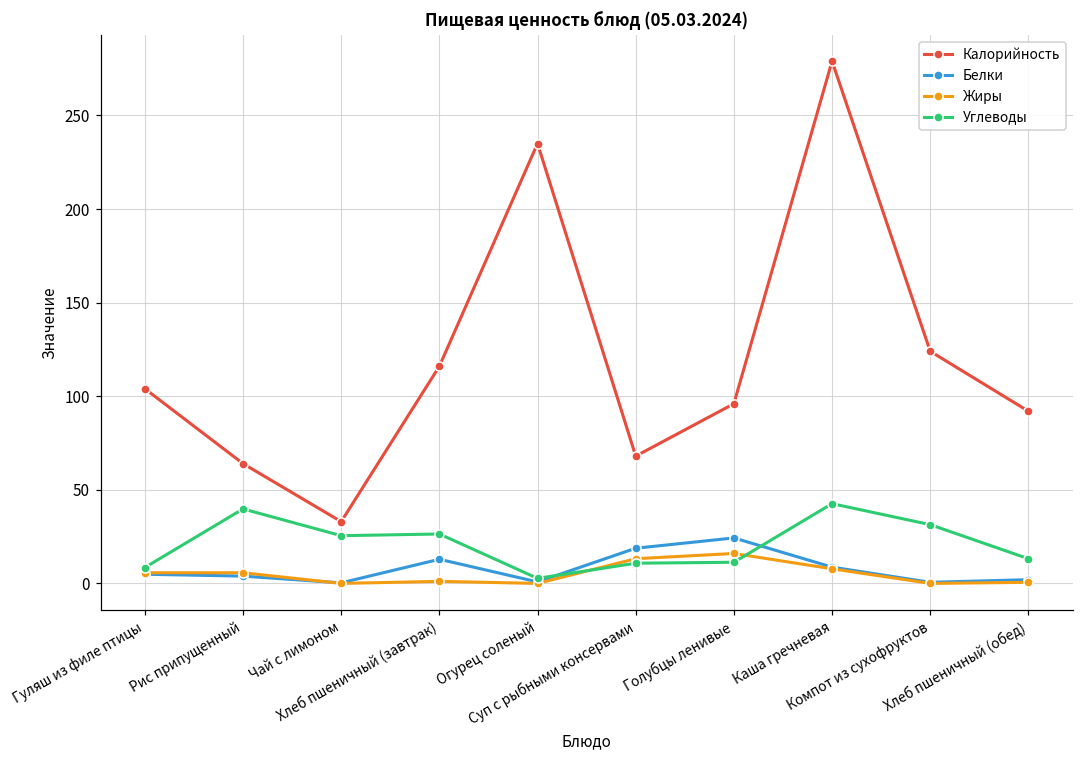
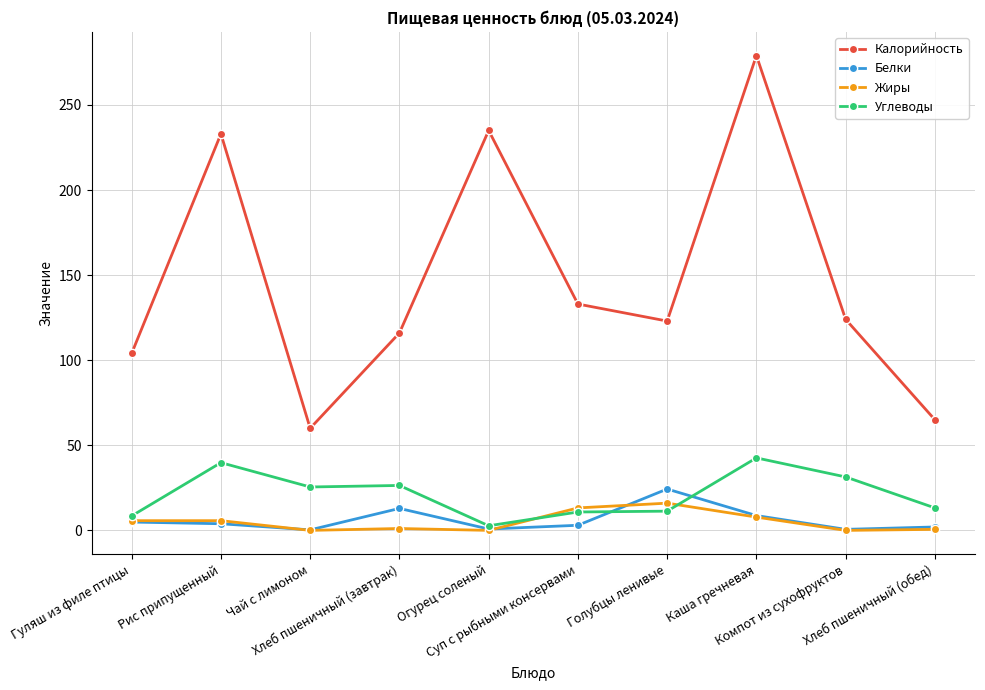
  {
    "Калорийность": {
      "Гуляш из филе птицы": 104,
-     "Рис припущенный": 64,
-     "Чай с лимоном": 33,
+     "Рис припущенный": 233,
+     "Чай с лимоном": 60,
      "Хлеб пшеничный (завтрак)": 116,
      "Огурец соленый": 235,
-     "Суп с рыбными консервами": 68,
-     "Голубцы ленивые": 96,
+     "Суп с рыбными консервами": 133,
+     "Голубцы ленивые": 123,
      "Каша гречневая": 279,
      "Компот из сухофруктов": 124,
-     "Хлеб пшеничный (обед)": 92
+     "Хлеб пшеничный (обед)": 65
    },
    "Белки": {
      "Рис припущенный": 4,
      "Хлеб пшеничный (завтрак)": 13,
-     "Суп с рыбными консервами": 19,
+     "Суп с рыбными консервами": 3,
      "Голубцы ленивые": 24
    },
    "Жиры": {
      "Рис припущенный": 6,
      "Хлеб пшеничный (завтрак)": 1,
      "Суп с рыбными консервами": 13,
      "Голубцы ленивые": 16
    },
    "Углеводы": {
      "Гуляш из филе птицы": 9,
      "Рис припущенный": 40,
      "Чай с лимоном": 26,
      "Хлеб пшеничный (завтрак)": 26,
      "Огурец соленый": 3,
      "Суп с рыбными консервами": 11,
      "Голубцы ленивые": 11,
      "Каша гречневая": 43,
      "Компот из сухофруктов": 31,
      "Хлеб пшеничный (обед)": 13
    }
  }
